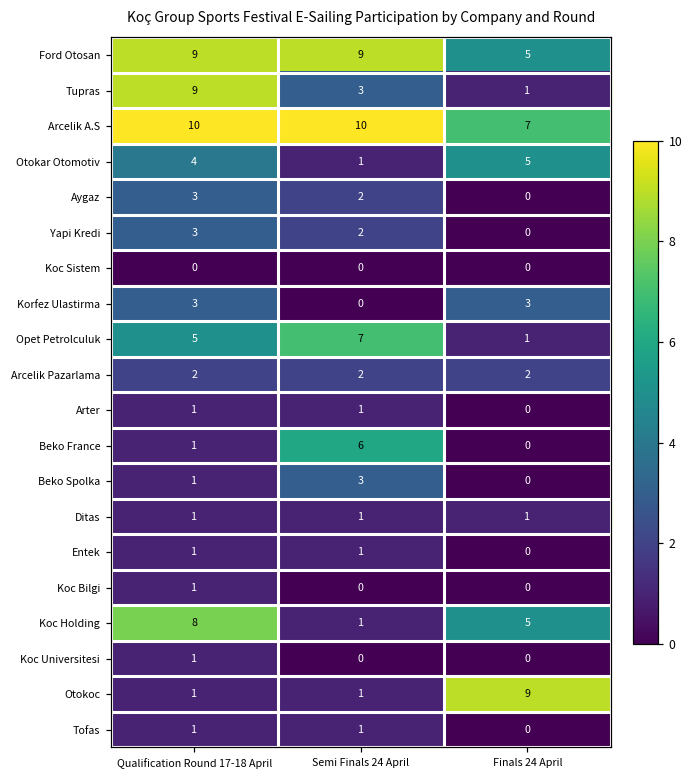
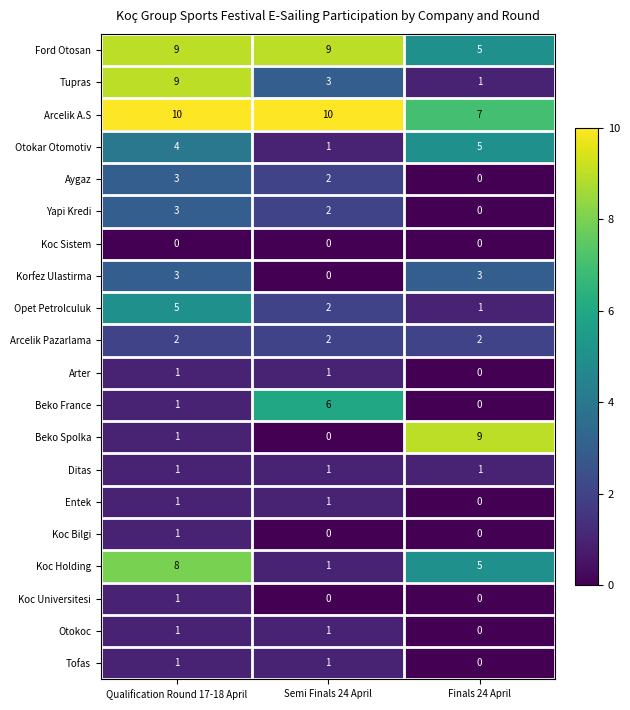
  {
    "Ford Otosan": {
      "Qualification Round 17-18 April": 9,
      "Semi Finals 24 April": 9,
      "Finals 24 April": 5
    },
    "Tupras": {
      "Qualification Round 17-18 April": 9,
      "Semi Finals 24 April": 3,
      "Finals 24 April": 1
    },
    "Arcelik A.S": {
      "Qualification Round 17-18 April": 10,
      "Semi Finals 24 April": 10,
      "Finals 24 April": 7
    },
    "Otokar Otomotiv": {
      "Qualification Round 17-18 April": 4,
      "Semi Finals 24 April": 1,
      "Finals 24 April": 5
    },
    "Aygaz": {
      "Qualification Round 17-18 April": 3,
      "Semi Finals 24 April": 2,
      "Finals 24 April": 0
    },
    "Yapi Kredi": {
      "Qualification Round 17-18 April": 3,
      "Semi Finals 24 April": 2,
      "Finals 24 April": 0
    },
    "Koc Sistem": {
      "Qualification Round 17-18 April": 0,
      "Semi Finals 24 April": 0,
      "Finals 24 April": 0
    },
    "Korfez Ulastirma": {
      "Qualification Round 17-18 April": 3,
      "Semi Finals 24 April": 0,
      "Finals 24 April": 3
    },
    "Opet Petrolculuk": {
      "Qualification Round 17-18 April": 5,
-     "Semi Finals 24 April": 7,
+     "Semi Finals 24 April": 2,
      "Finals 24 April": 1
    },
    "Arcelik Pazarlama": {
      "Qualification Round 17-18 April": 2,
      "Semi Finals 24 April": 2,
      "Finals 24 April": 2
    },
    "Arter": {
      "Qualification Round 17-18 April": 1,
      "Semi Finals 24 April": 1,
      "Finals 24 April": 0
    },
    "Beko France": {
      "Qualification Round 17-18 April": 1,
      "Semi Finals 24 April": 6,
      "Finals 24 April": 0
    },
    "Beko Spolka": {
      "Qualification Round 17-18 April": 1,
-     "Semi Finals 24 April": 3,
-     "Finals 24 April": 0
+     "Semi Finals 24 April": 0,
+     "Finals 24 April": 9
    },
    "Ditas": {
      "Qualification Round 17-18 April": 1,
      "Semi Finals 24 April": 1,
      "Finals 24 April": 1
    },
    "Entek": {
      "Qualification Round 17-18 April": 1,
      "Semi Finals 24 April": 1,
      "Finals 24 April": 0
    },
    "Koc Bilgi": {
      "Qualification Round 17-18 April": 1,
      "Semi Finals 24 April": 0,
      "Finals 24 April": 0
    },
    "Koc Holding": {
      "Qualification Round 17-18 April": 8,
      "Semi Finals 24 April": 1,
      "Finals 24 April": 5
    },
    "Koc Universitesi": {
      "Qualification Round 17-18 April": 1,
      "Semi Finals 24 April": 0,
      "Finals 24 April": 0
    },
    "Otokoc": {
      "Qualification Round 17-18 April": 1,
      "Semi Finals 24 April": 1,
-     "Finals 24 April": 9
+     "Finals 24 April": 0
    },
    "Tofas": {
      "Qualification Round 17-18 April": 1,
      "Semi Finals 24 April": 1,
      "Finals 24 April": 0
    }
  }
